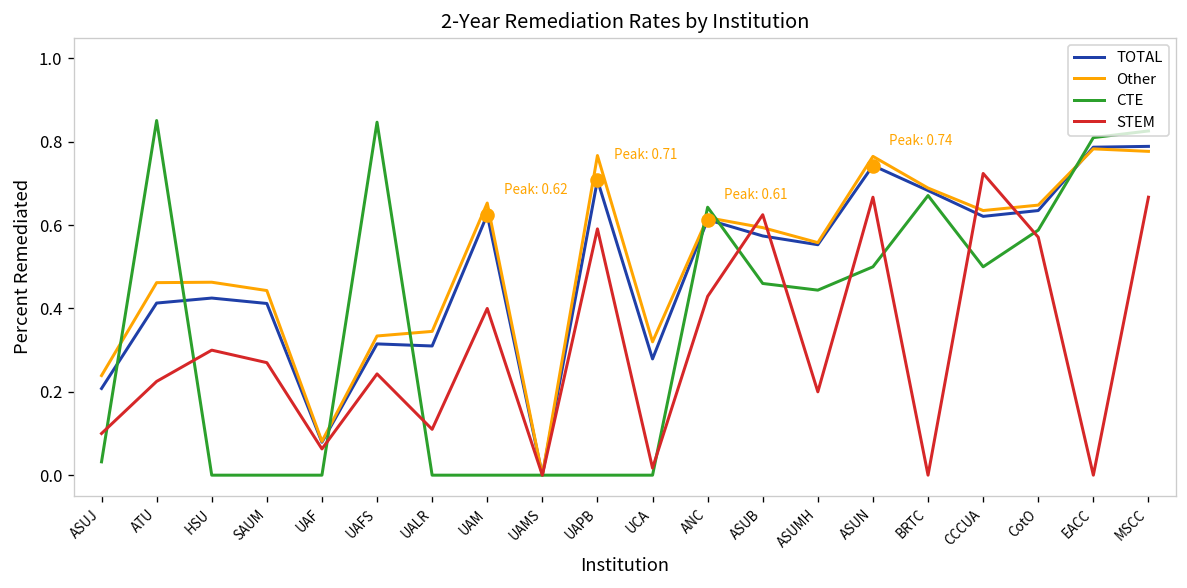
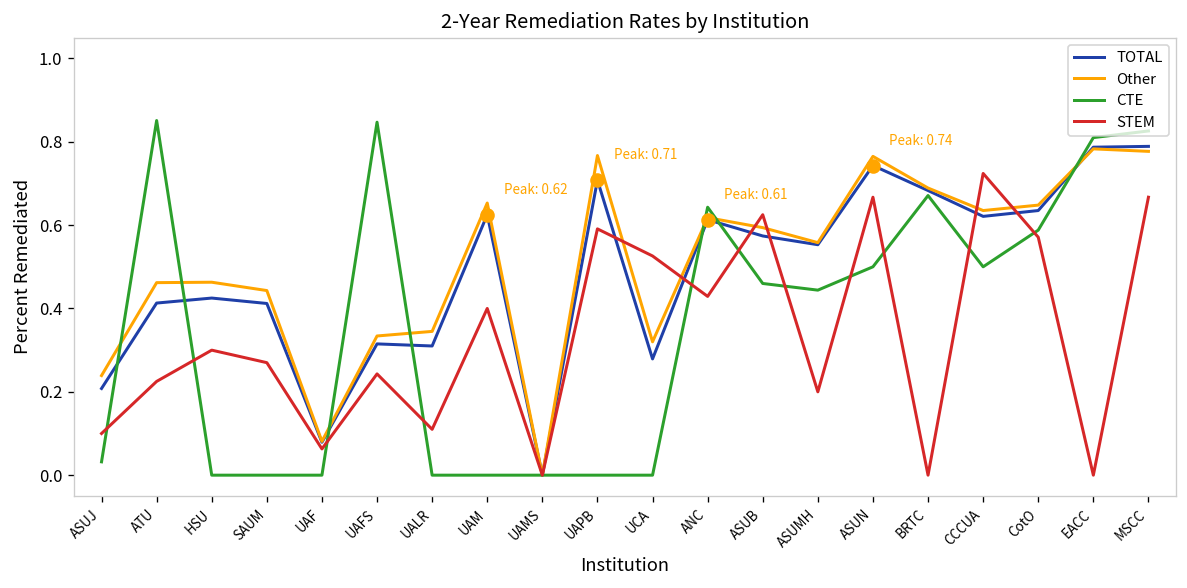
  {
    "TOTAL": {
      "ASUJ": 0.21,
      "ATU": 0.41,
      "HSU": 0.43,
      "SAUM": 0.41,
      "UAFS": 0.32,
      "UALR": 0.31,
      "UCA": 0.28,
      "ASUB": 0.57,
      "CCCUA": 0.62,
      "CotO": 0.64,
      "MSCC": 0.79
    },
    "CTE": {
      "ASUJ": 0.03,
      "ATU": 0.85,
      "HSU": 0.00,
      "SAUM": 0.00,
      "UAF": 0.00,
      "UAFS": 0.85,
      "UALR": 0.00,
      "UAM": 0.00,
      "UAPB": 0.00,
      "UCA": 0.00,
      "ANC": 0.64,
      "ASUB": 0.46,
      "ASUMH": 0.44,
      "ASUN": 0.50,
      "BRTC": 0.67,
      "CCCUA": 0.50,
      "CotO": 0.59
    },
    "STEM": {
      "ASUJ": 0.10,
      "ATU": 0.23,
      "HSU": 0.30,
      "SAUM": 0.27,
      "UAF": 0.06,
      "UAFS": 0.24,
      "UALR": 0.11,
      "UAM": 0.40,
      "UAPB": 0.59,
-     "UCA": 0.02,
+     "UCA": 0.53,
      "ANC": 0.43,
      "ASUMH": 0.20,
      "ASUN": 0.67,
      "BRTC": 0.00,
      "CCCUA": 0.72,
      "CotO": 0.57,
      "EACC": 0.00,
      "MSCC": 0.67
    }
  }
